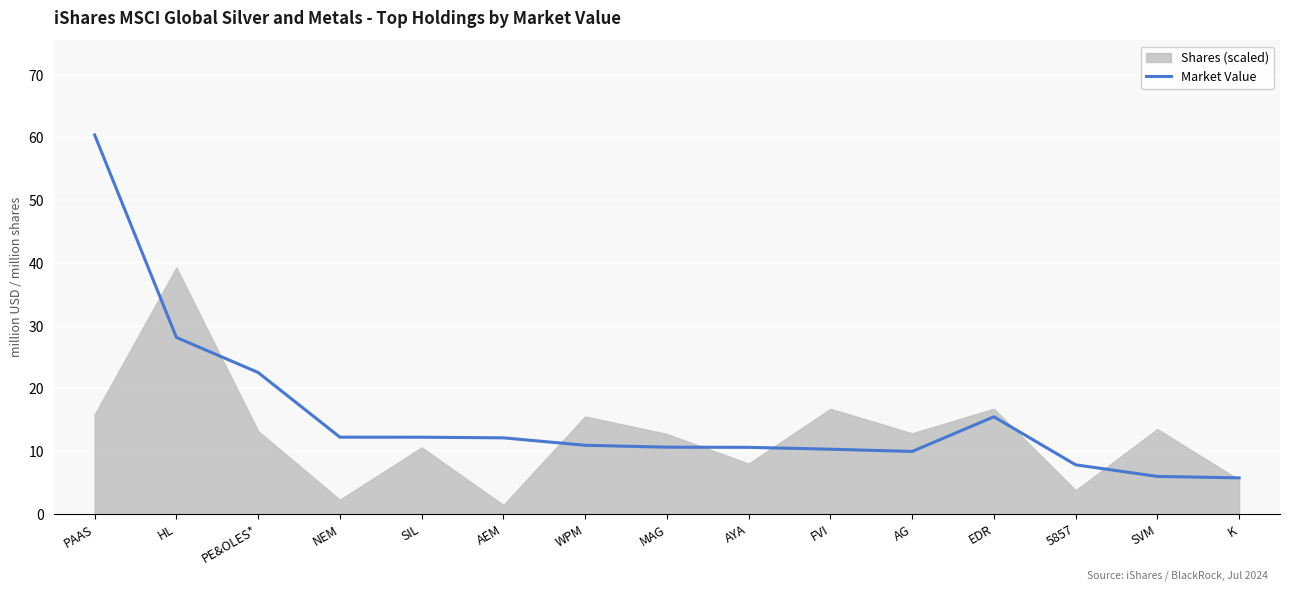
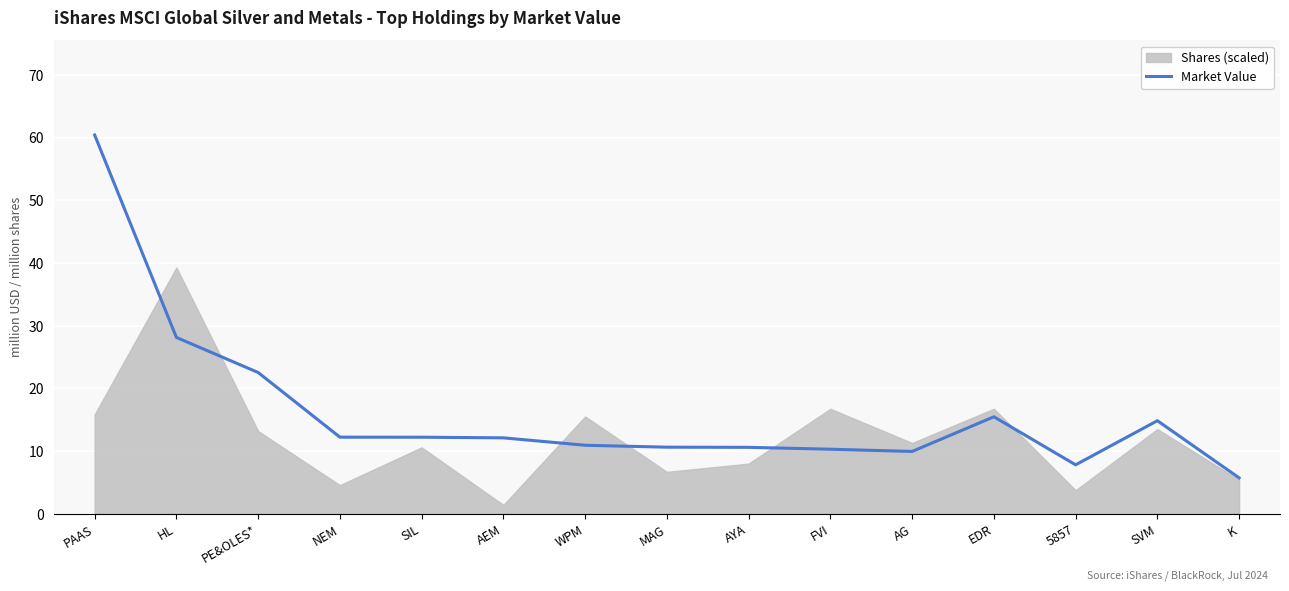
  {
    "Market Value": {
      "PAAS": 60,
      "HL": 28,
      "PE&OLES*": 23,
      "NEM": 12,
      "SIL": 12,
      "AEM": 12,
      "WPM": 11,
      "MAG": 11,
      "AYA": 11,
      "FVI": 10,
      "AG": 10,
      "EDR": 15,
      "5857": 8,
-     "SVM": 6
+     "SVM": 15
    },
    "Shares (scaled)": {
      "PAAS": 16,
      "HL": 39,
      "PE&OLES*": 13,
-     "NEM": 2,
+     "NEM": 5,
      "SIL": 11,
      "AEM": 1,
      "WPM": 16,
-     "MAG": 13,
+     "MAG": 7,
      "AYA": 8,
      "FVI": 17,
-     "AG": 13,
+     "AG": 11,
      "EDR": 17,
      "5857": 4,
      "SVM": 13
    }
  }
